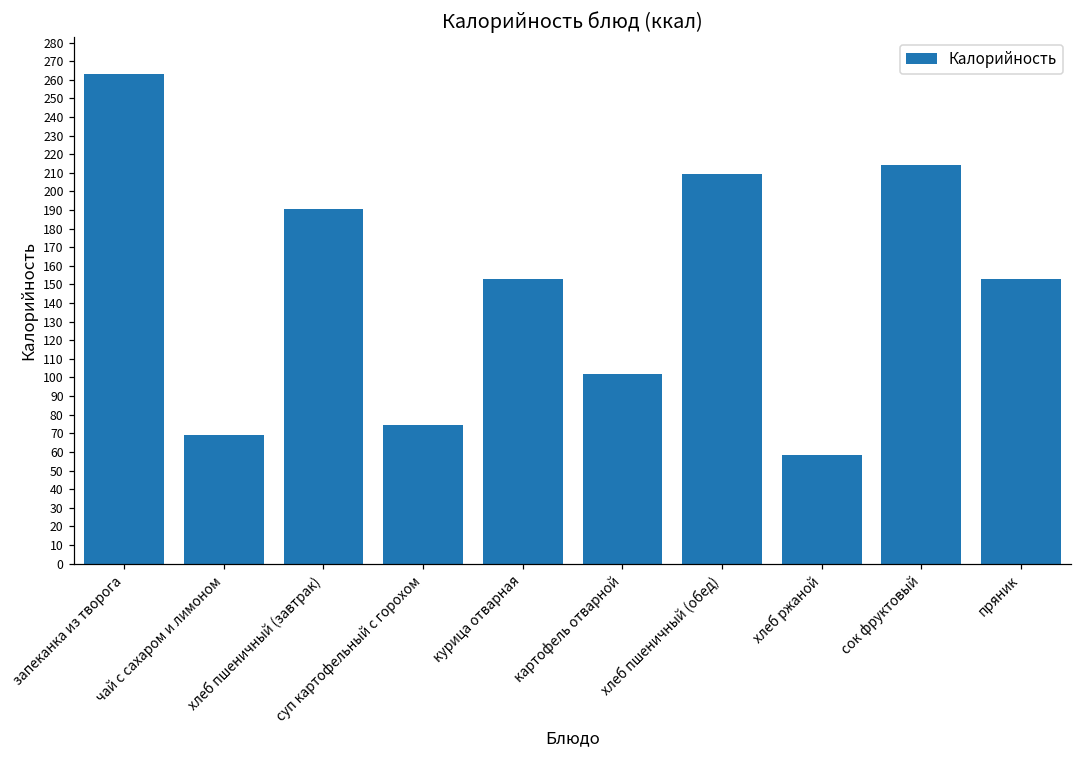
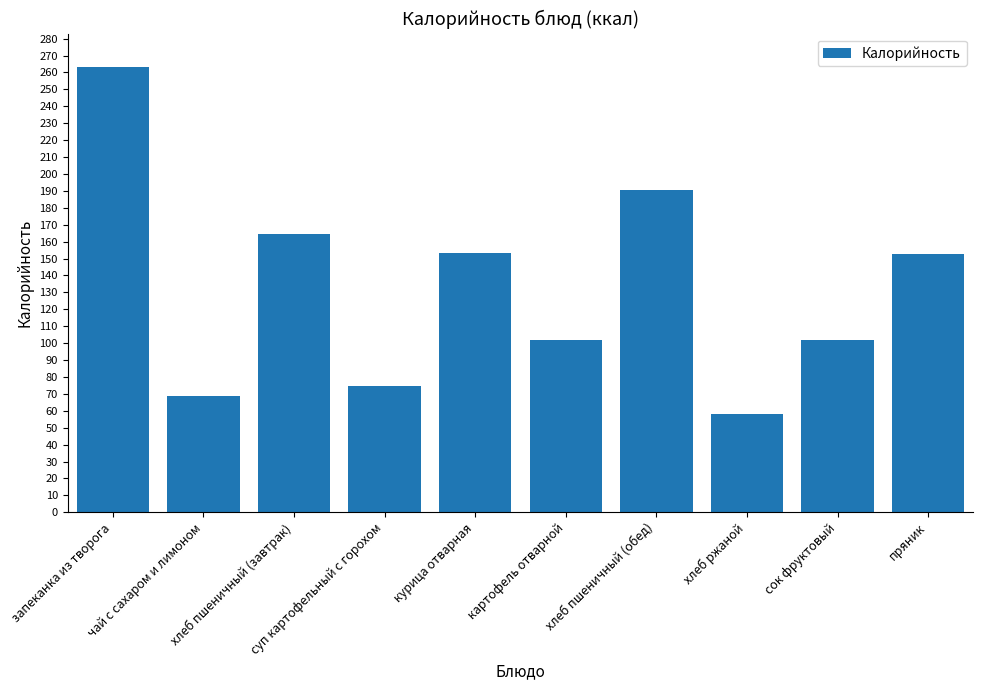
  {
    "запеканка из творога": 263,
    "чай с сахаром и лимоном": 69,
-   "хлеб пшеничный (завтрак)": 191,
+   "хлеб пшеничный (завтрак)": 165,
    "суп картофельный с горохом": 74,
    "курица отварная": 153,
    "картофель отварной": 102,
-   "хлеб пшеничный (обед)": 209,
+   "хлеб пшеничный (обед)": 191,
    "хлеб ржаной": 58,
-   "сок фруктовый": 214,
+   "сок фруктовый": 102,
    "пряник": 153
  }
